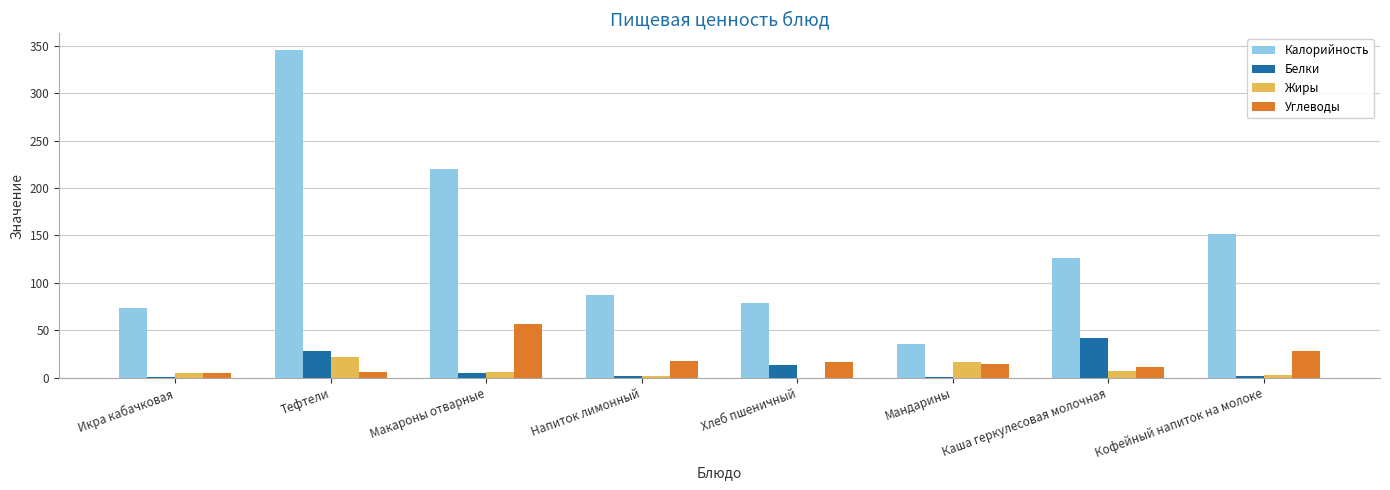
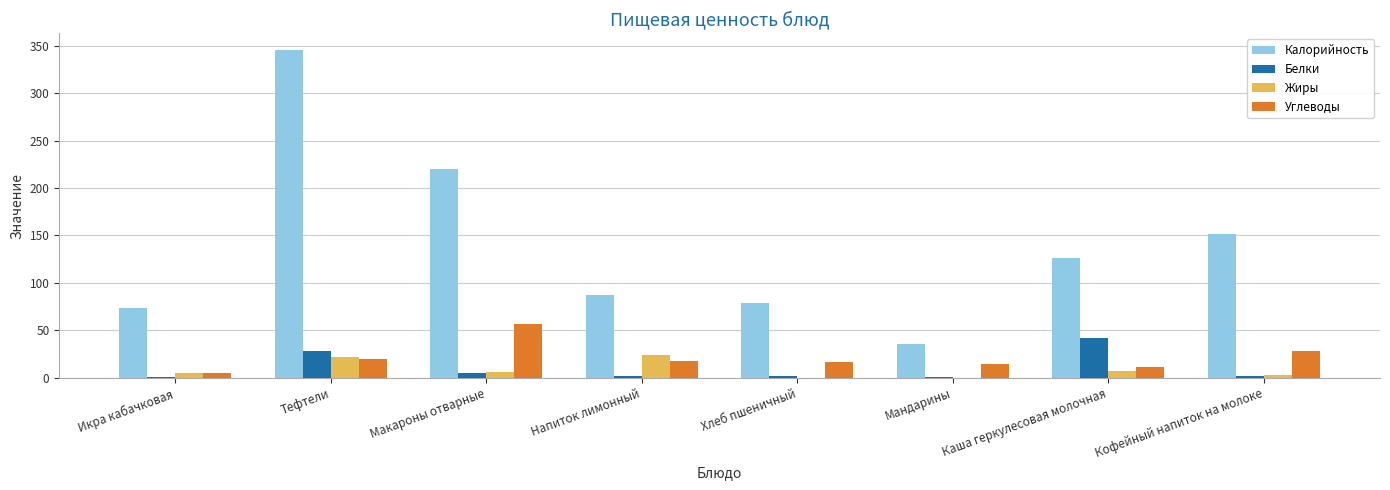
  {
    "Калорийность": {
      "Икра кабачковая": 70,
      "Тефтели": 350,
      "Макароны отварные": 220,
      "Напиток лимонный": 90,
      "Хлеб пшеничный": 80,
      "Мандарины": 40,
      "Каша геркулесовая молочная": 130,
      "Кофейный напиток на молоке": 150
    },
    "Белки": {
      "Тефтели": 30,
      "Макароны отварные": 10,
-     "Хлеб пшеничный": 10,
+     "Хлеб пшеничный": 0,
      "Каша геркулесовая молочная": 40
    },
    "Жиры": {
      "Икра кабачковая": 10,
      "Тефтели": 20,
      "Макароны отварные": 10,
-     "Напиток лимонный": 0,
-     "Мандарины": 20,
+     "Напиток лимонный": 20,
+     "Мандарины": 0,
      "Каша геркулесовая молочная": 10,
      "Кофейный напиток на молоке": 0
    },
    "Углеводы": {
      "Икра кабачковая": 10,
-     "Тефтели": 10,
+     "Тефтели": 20,
      "Макароны отварные": 60,
      "Напиток лимонный": 20,
      "Хлеб пшеничный": 20,
      "Мандарины": 10,
      "Каша геркулесовая молочная": 10,
      "Кофейный напиток на молоке": 30
    }
  }
